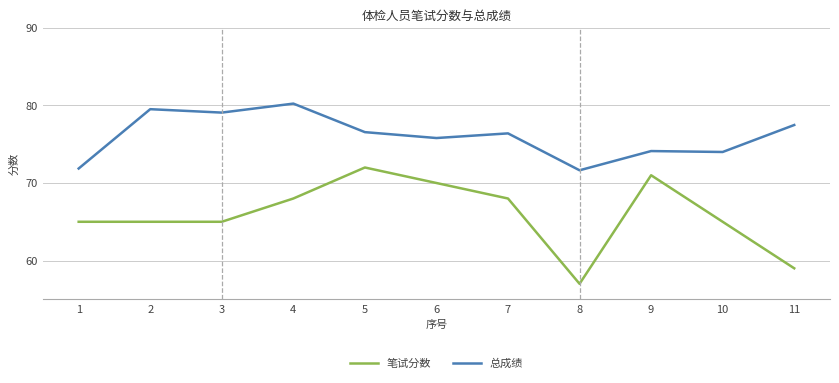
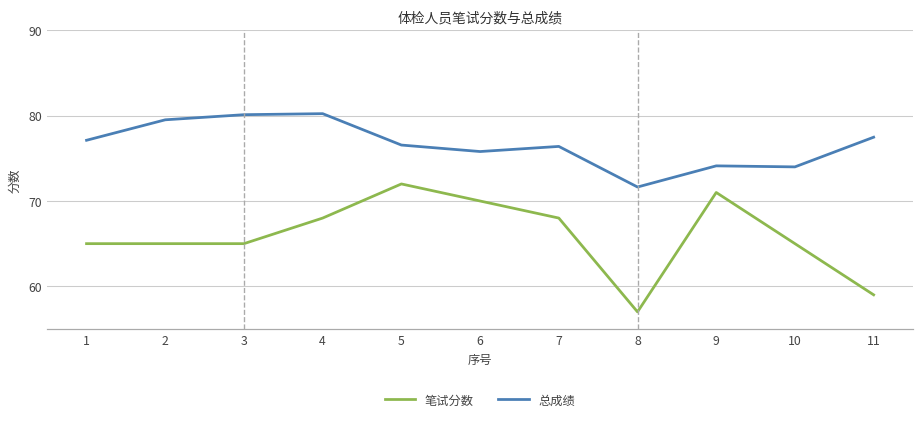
  {
    "笔试分数": {
      "1": 65,
      "2": 65,
      "3": 65,
      "4": 68,
      "5": 72,
      "6": 70,
      "7": 68,
      "8": 57,
      "9": 71,
      "10": 65,
      "11": 59
    },
    "总成绩": {
-     "1": 72,
+     "1": 77,
      "2": 80,
-     "3": 79,
+     "3": 80,
      "4": 80,
      "5": 77,
      "6": 76,
      "7": 76,
      "8": 72,
      "9": 74,
      "10": 74,
      "11": 77
    }
  }
